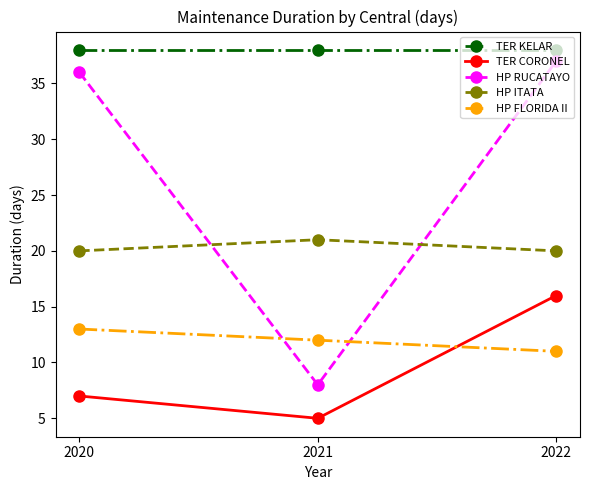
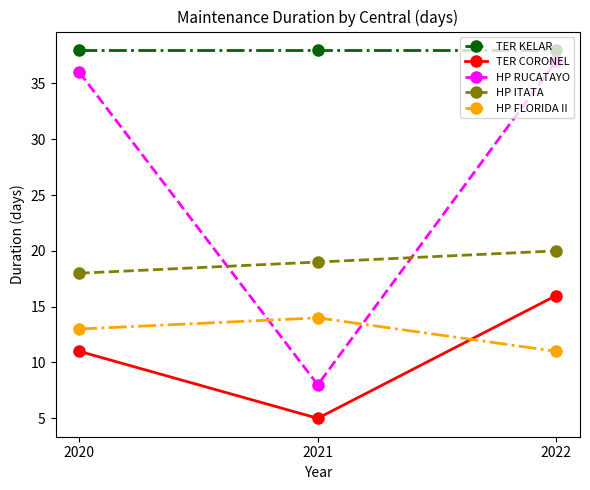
  {
    "TER KELAR": {
      "2020": 38,
      "2021": 38
    },
    "TER CORONEL": {
-     "2020": 7,
+     "2020": 11,
      "2021": 5,
      "2022": 16
    },
    "HP RUCATAYO": {
      "2020": 36,
      "2021": 8
    },
    "HP ITATA": {
-     "2020": 20,
-     "2021": 21,
+     "2020": 18,
+     "2021": 19,
      "2022": 20
    },
    "HP FLORIDA II": {
      "2020": 13,
-     "2021": 12,
+     "2021": 14,
      "2022": 11
    }
  }
